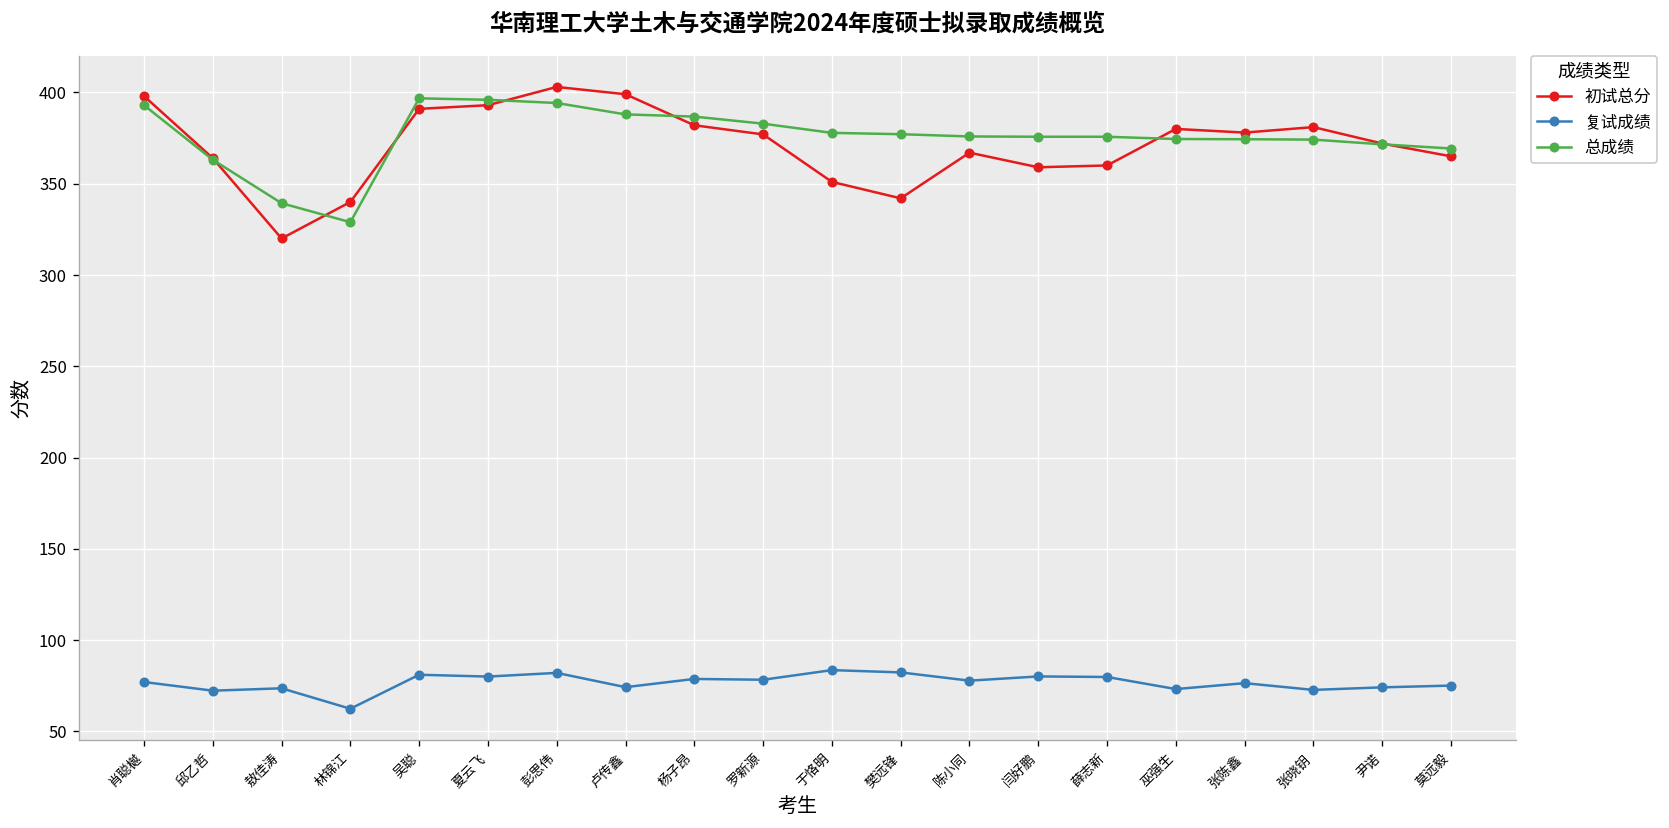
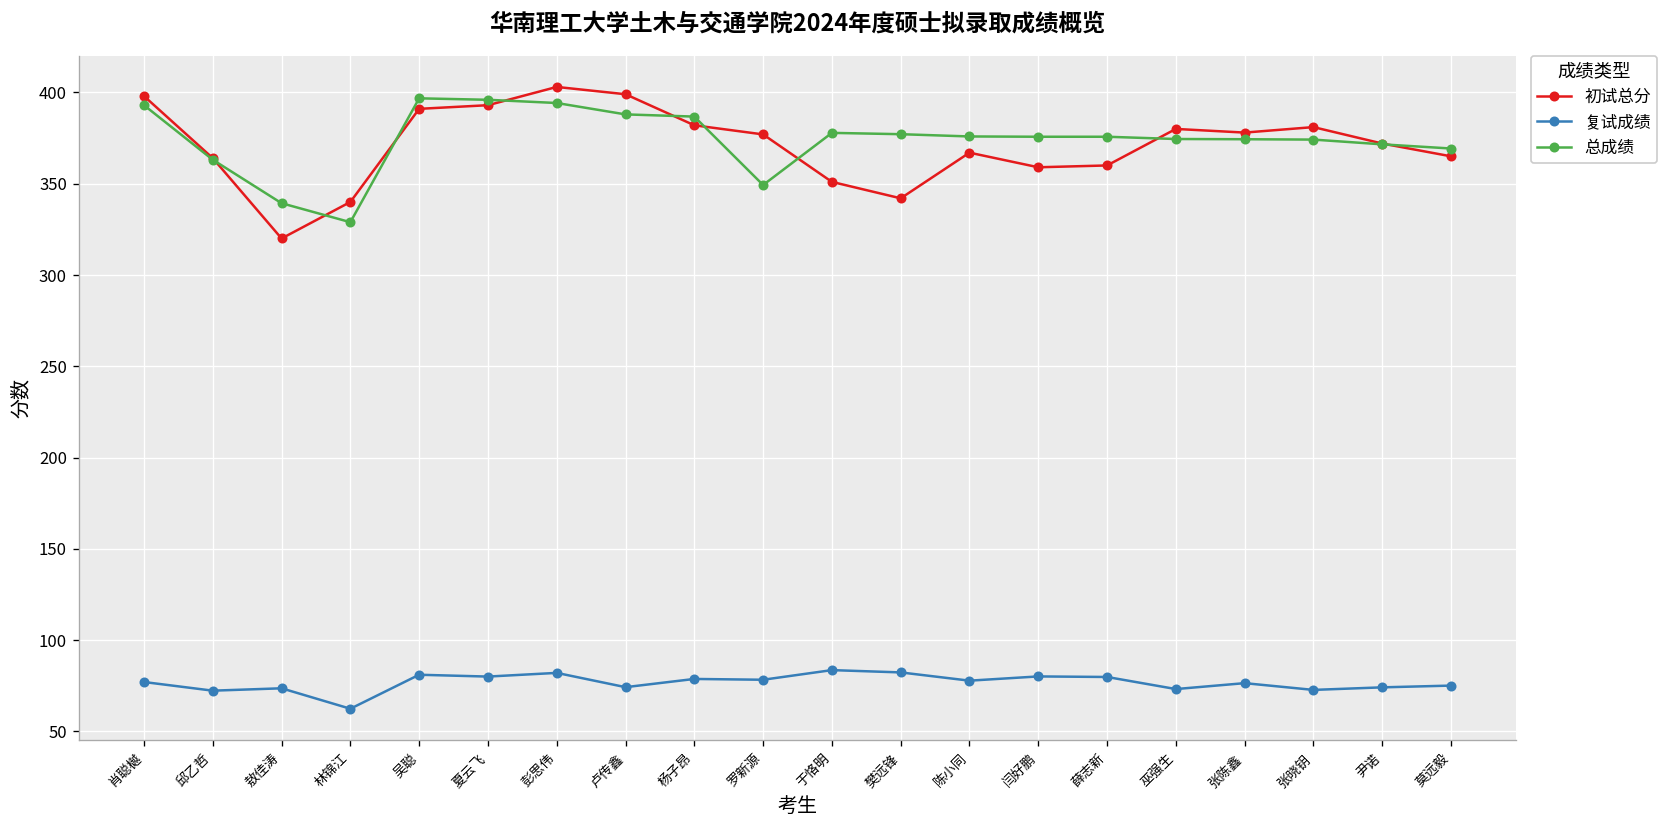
  {
    "初试总分": {
      "肖聪樾": 398,
      "敖佳涛": 320,
      "林锦江": 340,
      "吴聪": 391,
      "夏云飞": 393,
      "彭思伟": 403,
      "卢传鑫": 399,
      "杨子昂": 382,
      "罗新源": 377,
      "于恪明": 351,
      "樊远锋": 342,
      "陈小同": 367,
      "闫好鹏": 359,
      "薛志新": 360,
      "巫强生": 380,
      "张陈鑫": 378,
      "张晓钥": 381,
      "莫远毅": 365
    },
    "复试成绩": {
      "肖聪樾": 77,
      "邱乙哲": 72,
      "敖佳涛": 74,
      "林锦江": 62,
      "吴聪": 81,
      "夏云飞": 80,
      "彭思伟": 82,
      "卢传鑫": 74,
      "杨子昂": 79,
      "罗新源": 78,
      "于恪明": 84,
      "樊远锋": 82,
      "陈小同": 78,
      "闫好鹏": 80,
      "薛志新": 80,
      "巫强生": 73,
      "张陈鑫": 76,
      "张晓钥": 73,
      "尹诺": 74,
      "莫远毅": 75
    },
    "总成绩": {
      "肖聪樾": 393,
      "敖佳涛": 339,
      "林锦江": 329,
      "吴聪": 397,
      "夏云飞": 396,
      "彭思伟": 394,
      "卢传鑫": 388,
      "杨子昂": 387,
-     "罗新源": 383,
+     "罗新源": 349,
      "于恪明": 378,
      "樊远锋": 377,
      "陈小同": 376,
      "闫好鹏": 376,
      "薛志新": 376,
      "巫强生": 374,
      "张陈鑫": 374,
      "张晓钥": 374,
      "莫远毅": 369
    }
  }
